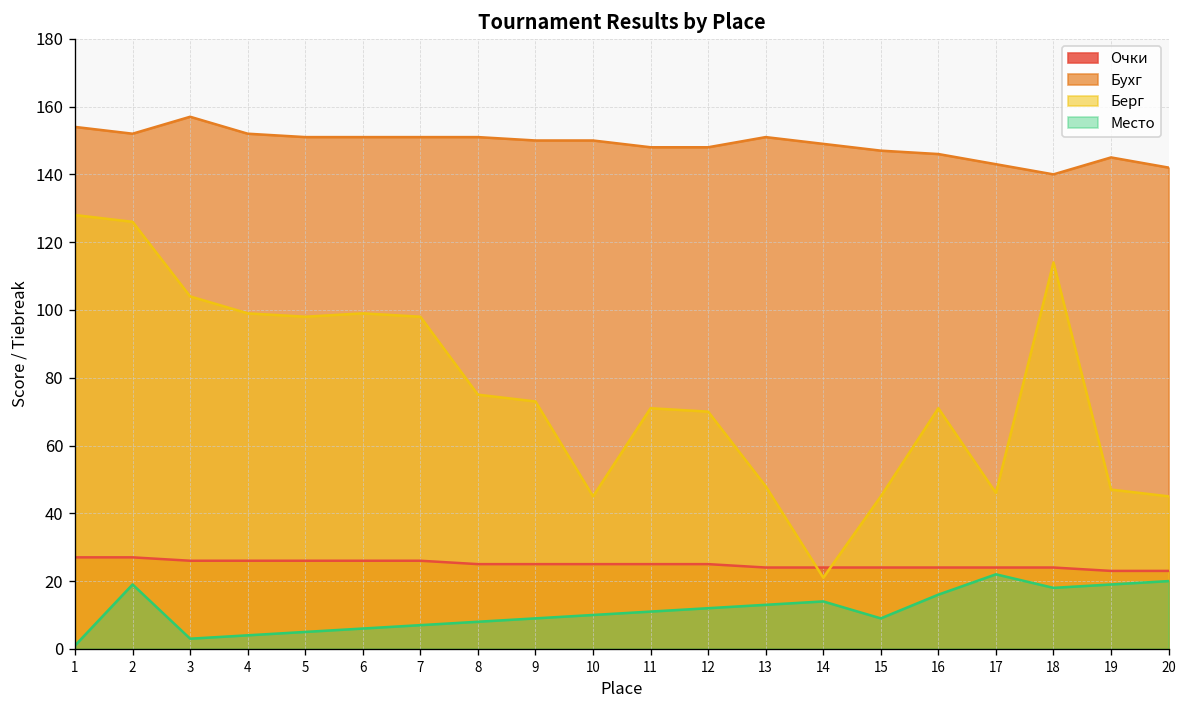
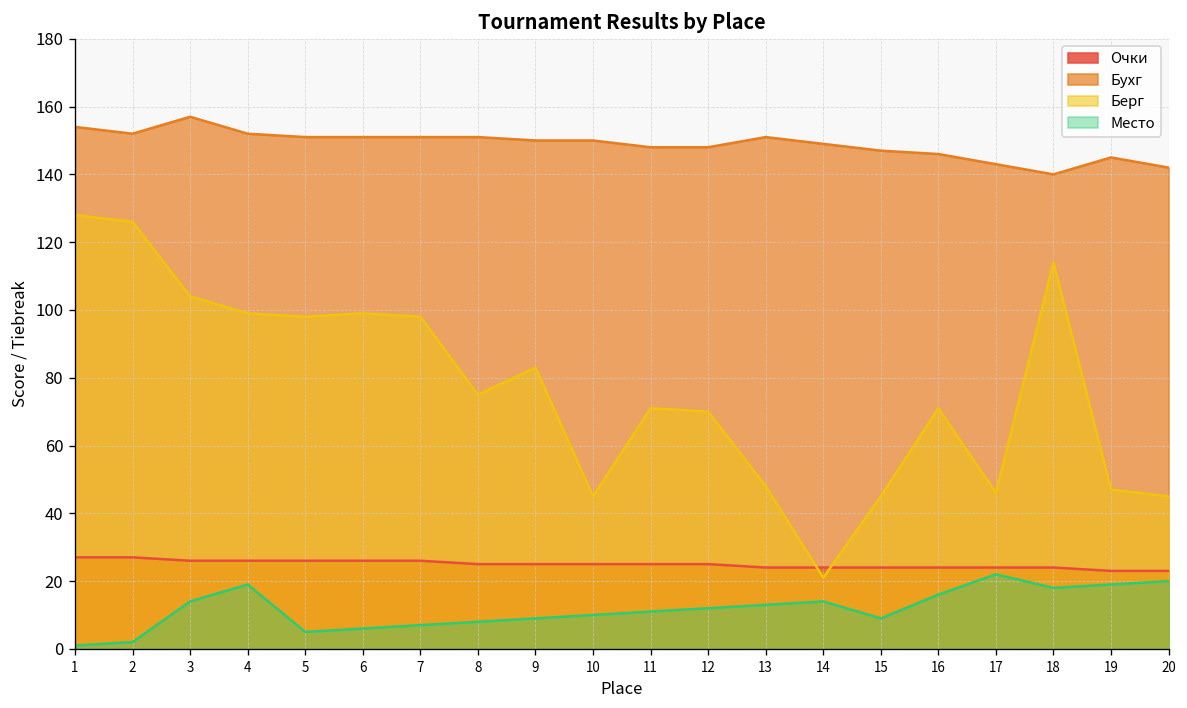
  {
    "Берг": {
      "1": 128,
      "2": 126,
      "3": 104,
      "4": 99,
      "5": 98,
      "6": 99,
      "7": 98,
      "8": 75,
-     "9": 73,
+     "9": 83,
      "10": 45,
      "11": 71,
      "12": 70,
      "13": 48,
      "14": 21,
      "15": 45,
      "16": 71,
      "17": 46,
      "18": 114,
      "19": 47,
      "20": 45
    },
    "Место": {
      "1": 1,
-     "2": 19,
-     "3": 3,
-     "4": 4,
+     "2": 2,
+     "3": 14,
+     "4": 19,
      "5": 5,
      "6": 6,
      "7": 7,
      "8": 8,
      "9": 9,
      "10": 10,
      "11": 11,
      "12": 12,
      "13": 13,
      "14": 14,
      "15": 9,
      "16": 16,
      "17": 22,
      "18": 18,
      "19": 19,
      "20": 20
    }
  }
